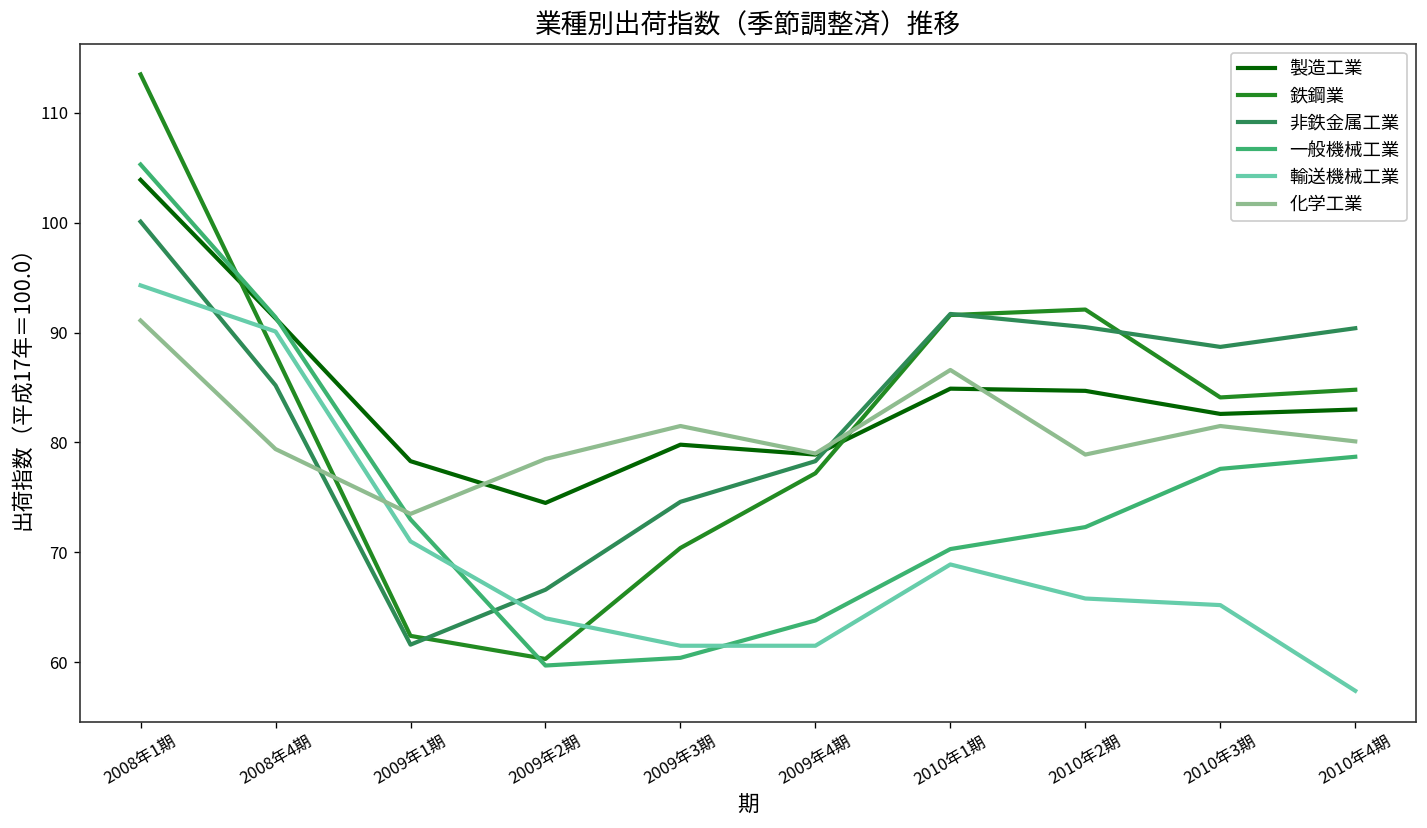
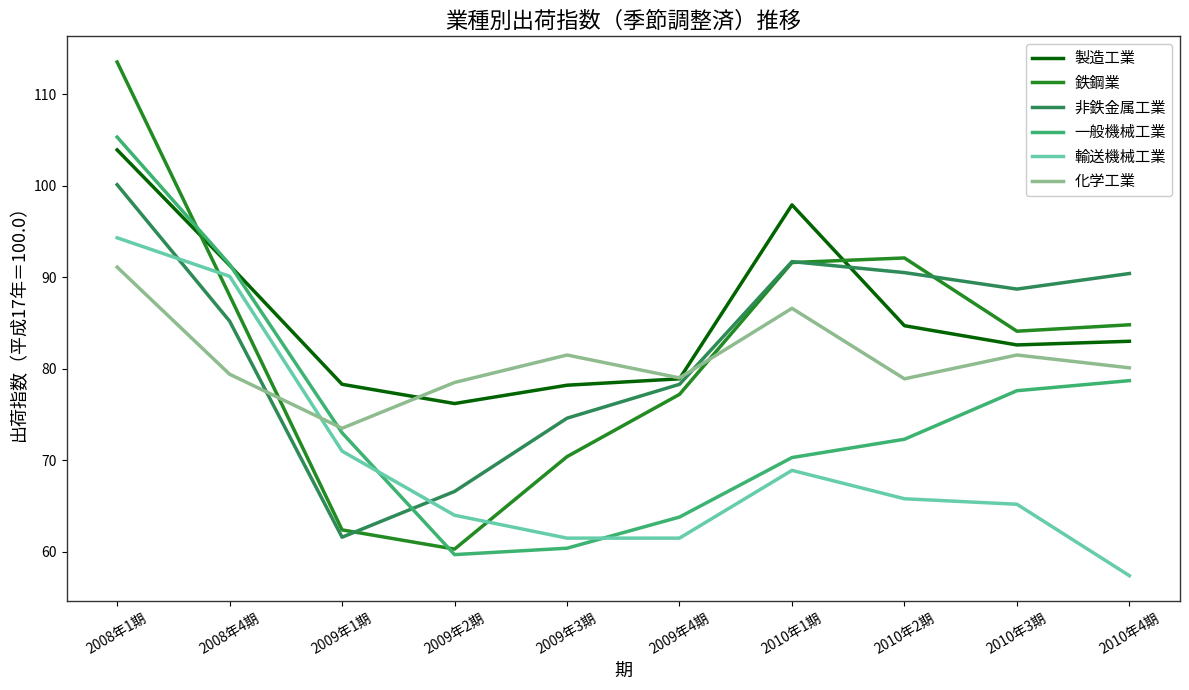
  {
    "製造工業": {
      "2008年1期": 104,
      "2009年1期": 78,
-     "2009年2期": 75,
-     "2009年3期": 80,
-     "2010年1期": 85,
+     "2009年2期": 76,
+     "2009年3期": 78,
+     "2010年1期": 98,
      "2010年2期": 85,
      "2010年3期": 83,
      "2010年4期": 83
    }
  }
